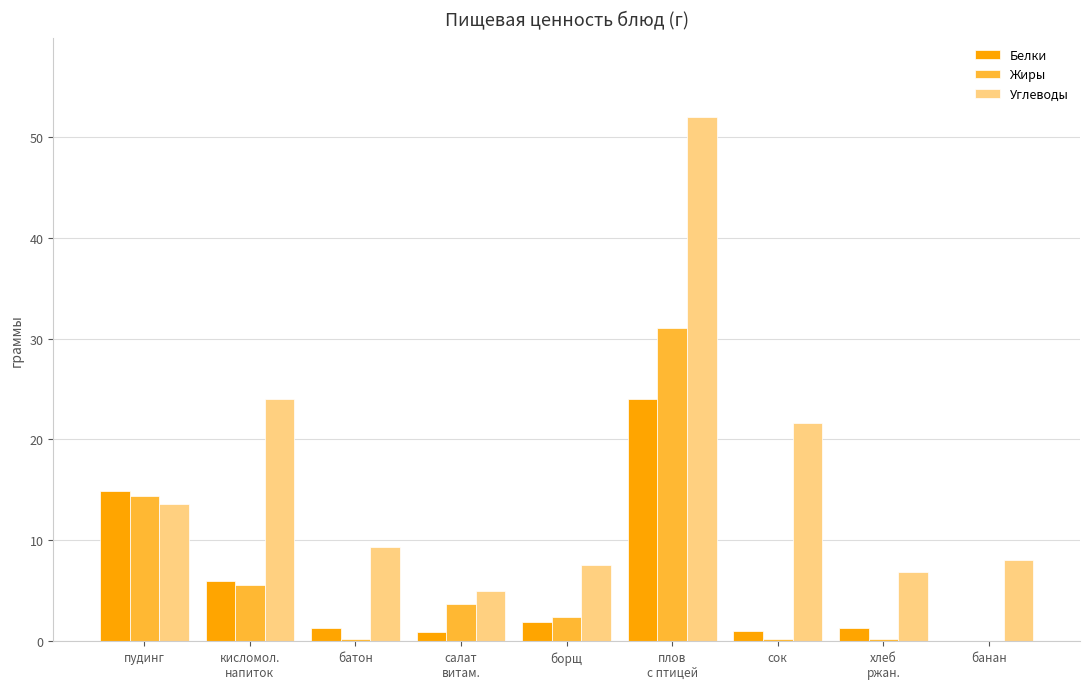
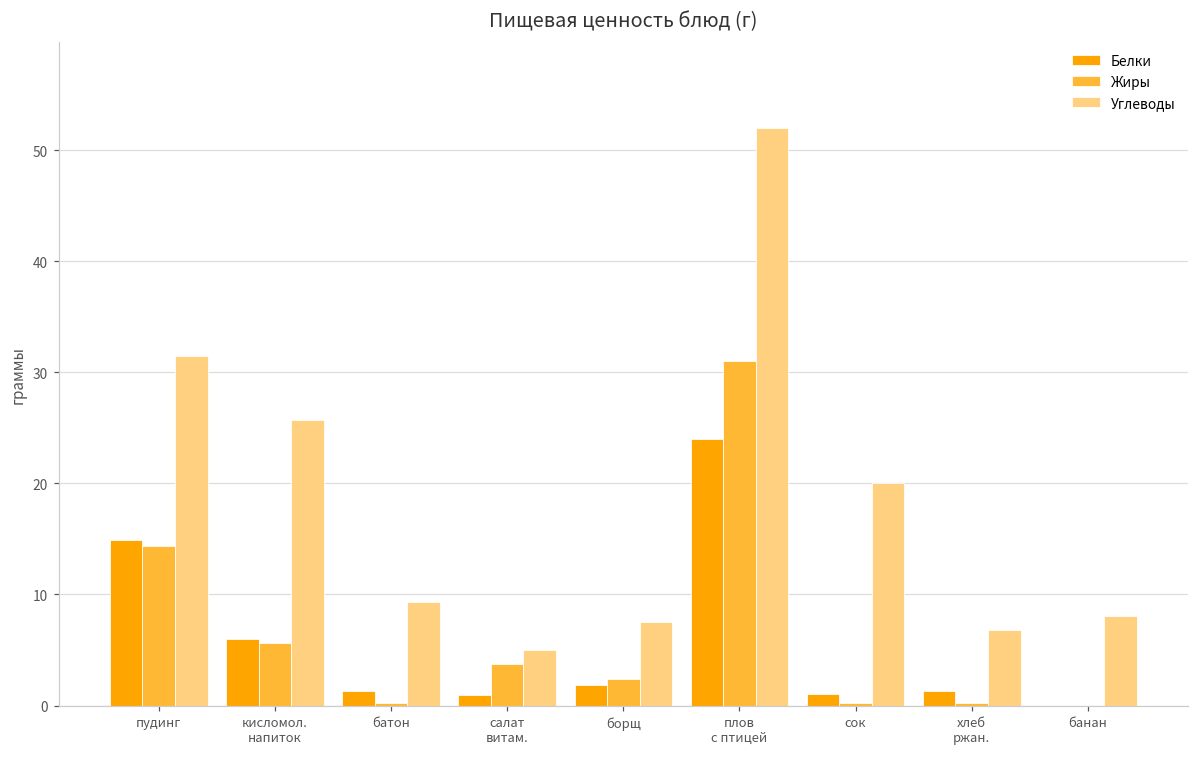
  {
    "Углеводы": {
-     "пудинг": 13.6,
-     "кисломол. напиток": 24.0,
+     "пудинг": 31.5,
+     "кисломол. напиток": 25.7,
      "батон": 9.3,
      "салат витам.": 5.0,
      "борщ": 7.6,
      "плов с птицей": 52.0,
-     "сок": 21.6,
+     "сок": 20.0,
      "хлеб ржан.": 6.8,
      "банан": 8.1
    }
  }
